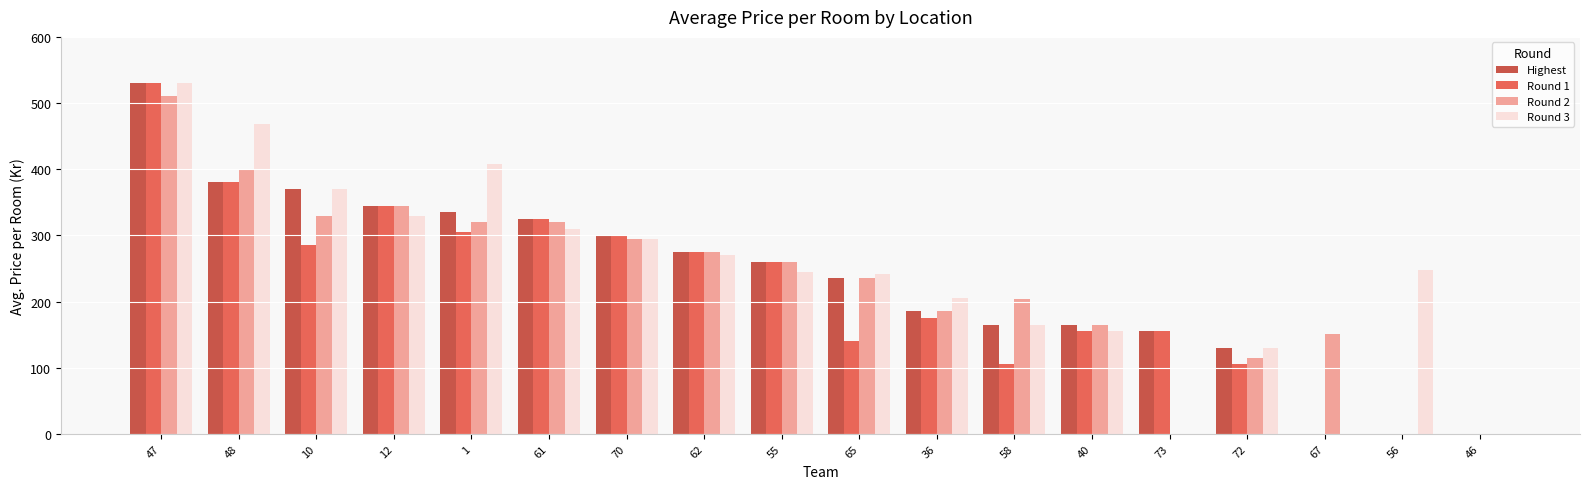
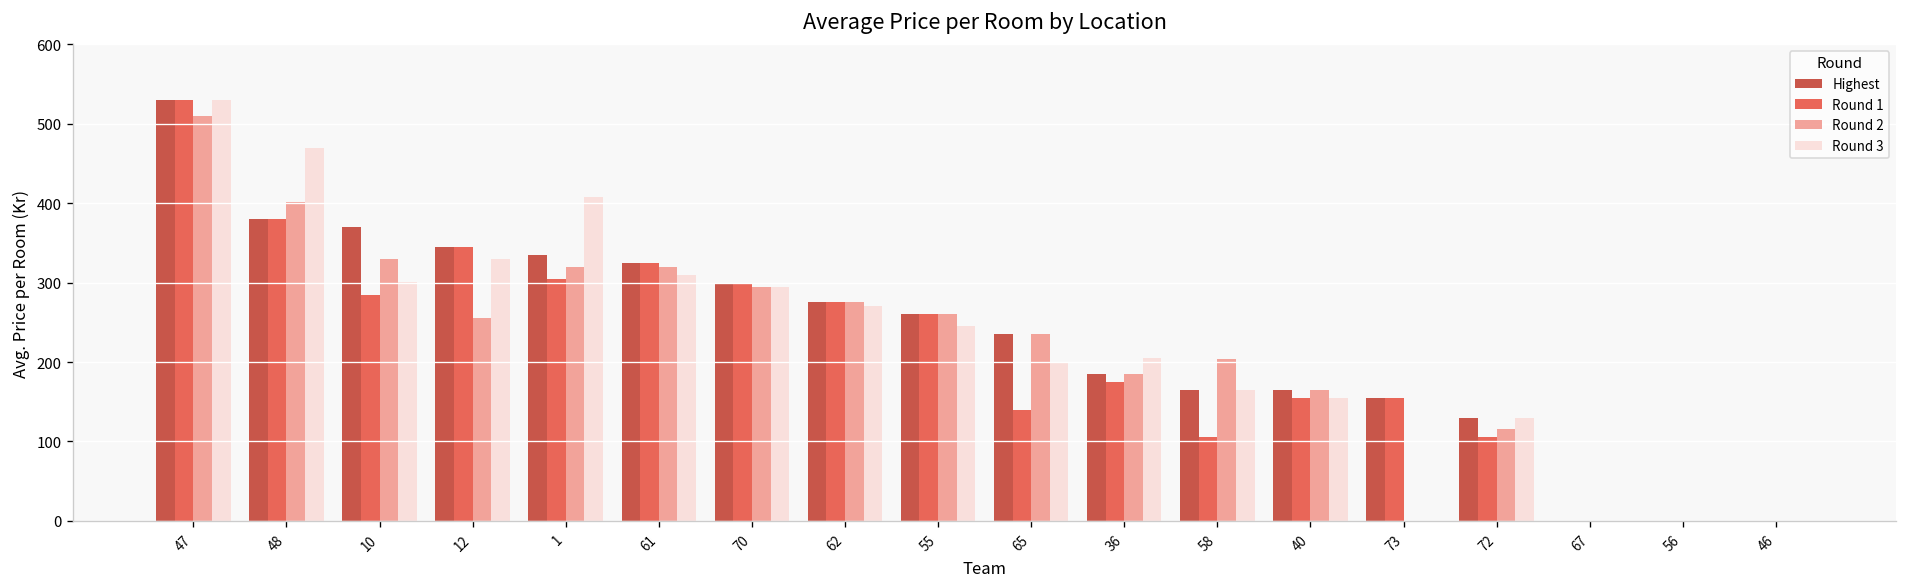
  {
    "Round 2": {
      "47": 510,
      "48": 400,
      "10": 330,
-     "12": 350,
+     "12": 260,
      "1": 320,
      "61": 320,
      "70": 300,
      "62": 280,
      "55": 260,
      "65": 240,
      "36": 190,
      "58": 200,
      "40": 170,
      "73": 0,
      "72": 120,
-     "67": 150,
+     "67": 0,
      "56": 0,
      "46": 0
    },
    "Round 3": {
      "47": 530,
      "48": 470,
-     "10": 370,
+     "10": 300,
      "12": 330,
      "1": 410,
      "61": 310,
      "70": 300,
      "62": 270,
      "55": 250,
-     "65": 240,
+     "65": 200,
      "36": 210,
      "58": 170,
      "40": 160,
      "73": 0,
      "72": 130,
      "67": 0,
-     "56": 250,
+     "56": 0,
      "46": 0
    }
  }
